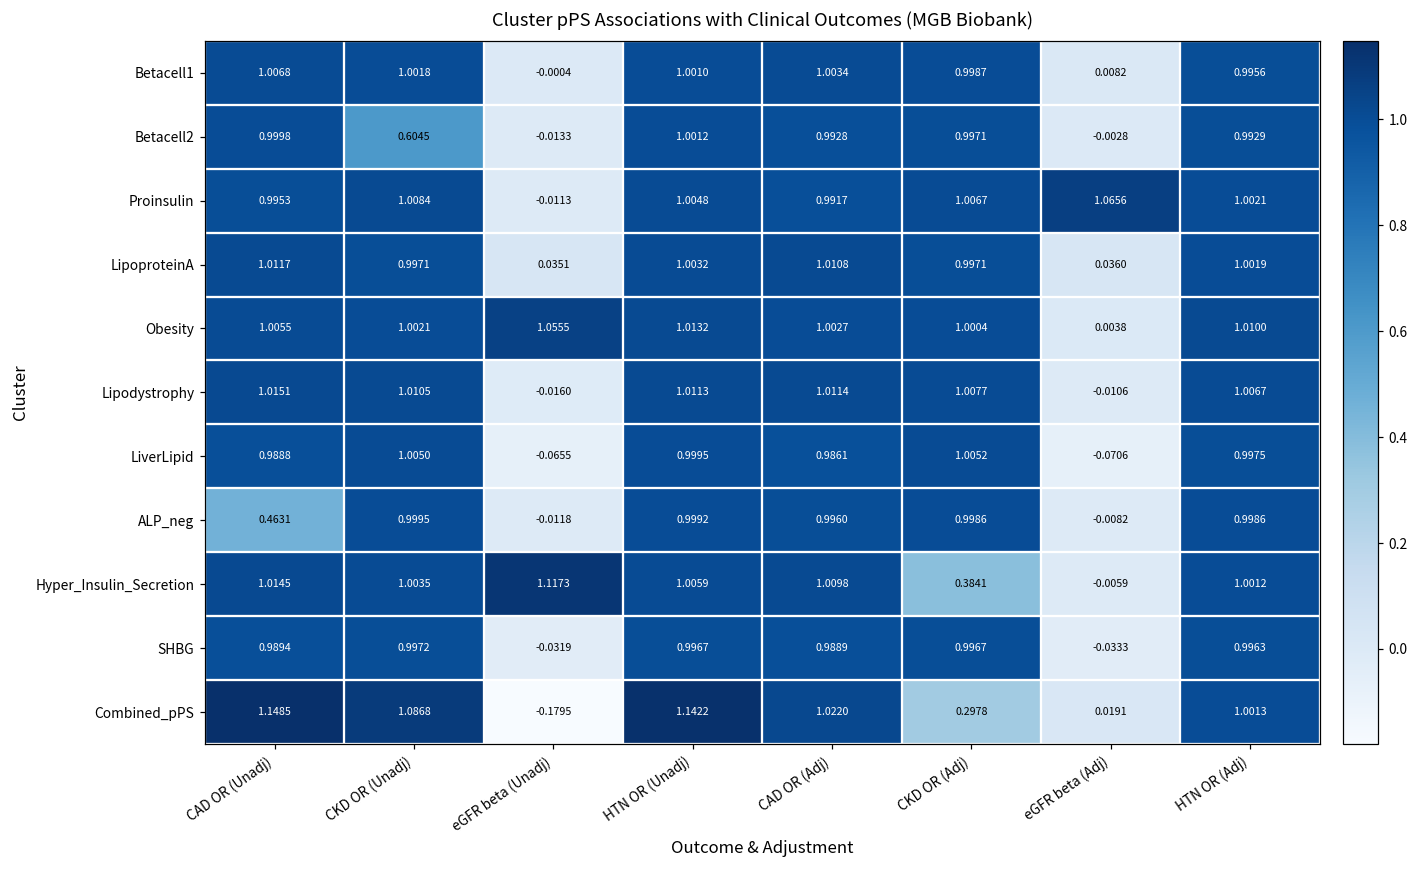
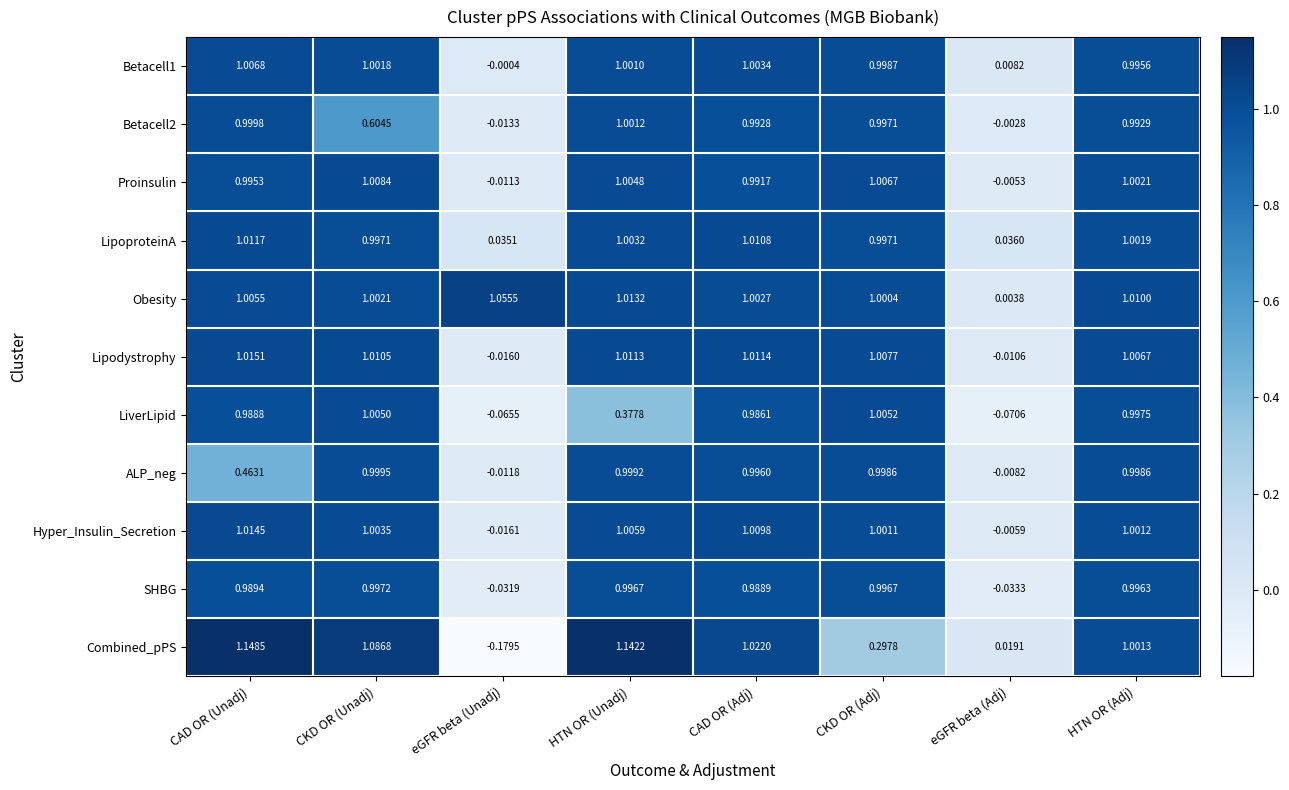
  {
    "Betacell1": {
      "CAD OR (Unadj)": 1.0068,
      "CKD OR (Unadj)": 1.0018,
      "eGFR beta (Unadj)": -0.0004,
      "HTN OR (Unadj)": 1.0010,
      "CAD OR (Adj)": 1.0034,
      "CKD OR (Adj)": 0.9987,
      "eGFR beta (Adj)": 0.0082,
      "HTN OR (Adj)": 0.9956
    },
    "Betacell2": {
      "CAD OR (Unadj)": 0.9998,
      "CKD OR (Unadj)": 0.6045,
      "eGFR beta (Unadj)": -0.0133,
      "HTN OR (Unadj)": 1.0012,
      "CAD OR (Adj)": 0.9928,
      "CKD OR (Adj)": 0.9971,
      "eGFR beta (Adj)": -0.0028,
      "HTN OR (Adj)": 0.9929
    },
    "Proinsulin": {
      "CAD OR (Unadj)": 0.9953,
      "CKD OR (Unadj)": 1.0084,
      "eGFR beta (Unadj)": -0.0113,
      "HTN OR (Unadj)": 1.0048,
      "CAD OR (Adj)": 0.9917,
      "CKD OR (Adj)": 1.0067,
-     "eGFR beta (Adj)": 1.0656,
+     "eGFR beta (Adj)": -0.0053,
      "HTN OR (Adj)": 1.0021
    },
    "LipoproteinA": {
      "CAD OR (Unadj)": 1.0117,
      "CKD OR (Unadj)": 0.9971,
      "eGFR beta (Unadj)": 0.0351,
      "HTN OR (Unadj)": 1.0032,
      "CAD OR (Adj)": 1.0108,
      "CKD OR (Adj)": 0.9971,
      "eGFR beta (Adj)": 0.0360,
      "HTN OR (Adj)": 1.0019
    },
    "Obesity": {
      "CAD OR (Unadj)": 1.0055,
      "CKD OR (Unadj)": 1.0021,
      "eGFR beta (Unadj)": 1.0555,
      "HTN OR (Unadj)": 1.0132,
      "CAD OR (Adj)": 1.0027,
      "CKD OR (Adj)": 1.0004,
      "eGFR beta (Adj)": 0.0038,
      "HTN OR (Adj)": 1.0100
    },
    "Lipodystrophy": {
      "CAD OR (Unadj)": 1.0151,
      "CKD OR (Unadj)": 1.0105,
      "eGFR beta (Unadj)": -0.0160,
      "HTN OR (Unadj)": 1.0113,
      "CAD OR (Adj)": 1.0114,
      "CKD OR (Adj)": 1.0077,
      "eGFR beta (Adj)": -0.0106,
      "HTN OR (Adj)": 1.0067
    },
    "LiverLipid": {
      "CAD OR (Unadj)": 0.9888,
      "CKD OR (Unadj)": 1.0050,
      "eGFR beta (Unadj)": -0.0655,
-     "HTN OR (Unadj)": 0.9995,
+     "HTN OR (Unadj)": 0.3778,
      "CAD OR (Adj)": 0.9861,
      "CKD OR (Adj)": 1.0052,
      "eGFR beta (Adj)": -0.0706,
      "HTN OR (Adj)": 0.9975
    },
    "ALP_neg": {
      "CAD OR (Unadj)": 0.4631,
      "CKD OR (Unadj)": 0.9995,
      "eGFR beta (Unadj)": -0.0118,
      "HTN OR (Unadj)": 0.9992,
      "CAD OR (Adj)": 0.9960,
      "CKD OR (Adj)": 0.9986,
      "eGFR beta (Adj)": -0.0082,
      "HTN OR (Adj)": 0.9986
    },
    "Hyper_Insulin_Secretion": {
      "CAD OR (Unadj)": 1.0145,
      "CKD OR (Unadj)": 1.0035,
-     "eGFR beta (Unadj)": 1.1173,
+     "eGFR beta (Unadj)": -0.0161,
      "HTN OR (Unadj)": 1.0059,
      "CAD OR (Adj)": 1.0098,
-     "CKD OR (Adj)": 0.3841,
+     "CKD OR (Adj)": 1.0011,
      "eGFR beta (Adj)": -0.0059,
      "HTN OR (Adj)": 1.0012
    },
    "SHBG": {
      "CAD OR (Unadj)": 0.9894,
      "CKD OR (Unadj)": 0.9972,
      "eGFR beta (Unadj)": -0.0319,
      "HTN OR (Unadj)": 0.9967,
      "CAD OR (Adj)": 0.9889,
      "CKD OR (Adj)": 0.9967,
      "eGFR beta (Adj)": -0.0333,
      "HTN OR (Adj)": 0.9963
    },
    "Combined_pPS": {
      "CAD OR (Unadj)": 1.1485,
      "CKD OR (Unadj)": 1.0868,
      "eGFR beta (Unadj)": -0.1795,
      "HTN OR (Unadj)": 1.1422,
      "CAD OR (Adj)": 1.0220,
      "CKD OR (Adj)": 0.2978,
      "eGFR beta (Adj)": 0.0191,
      "HTN OR (Adj)": 1.0013
    }
  }
